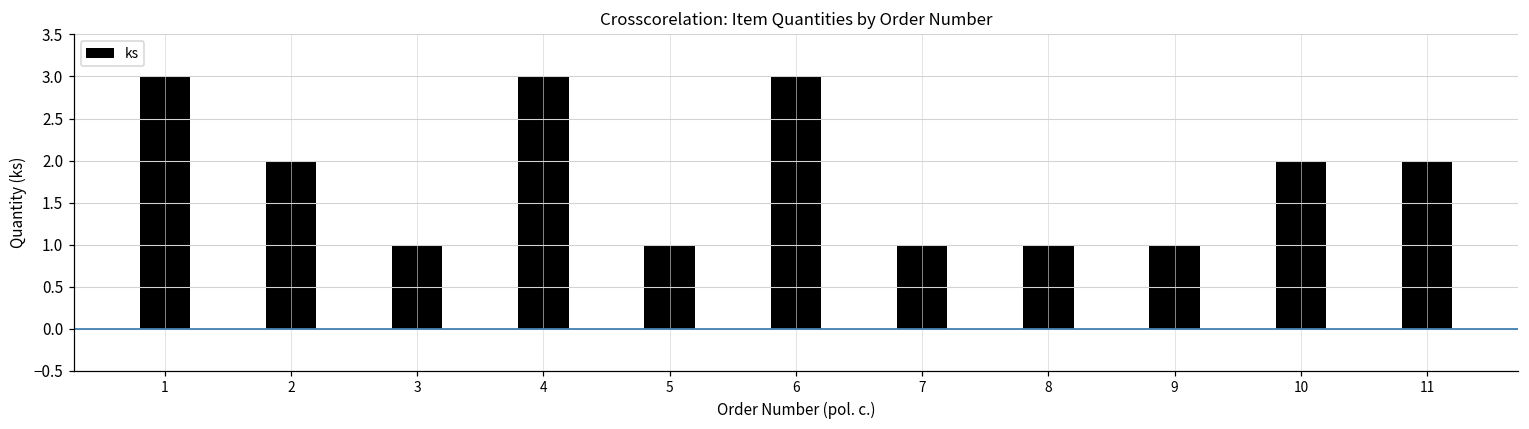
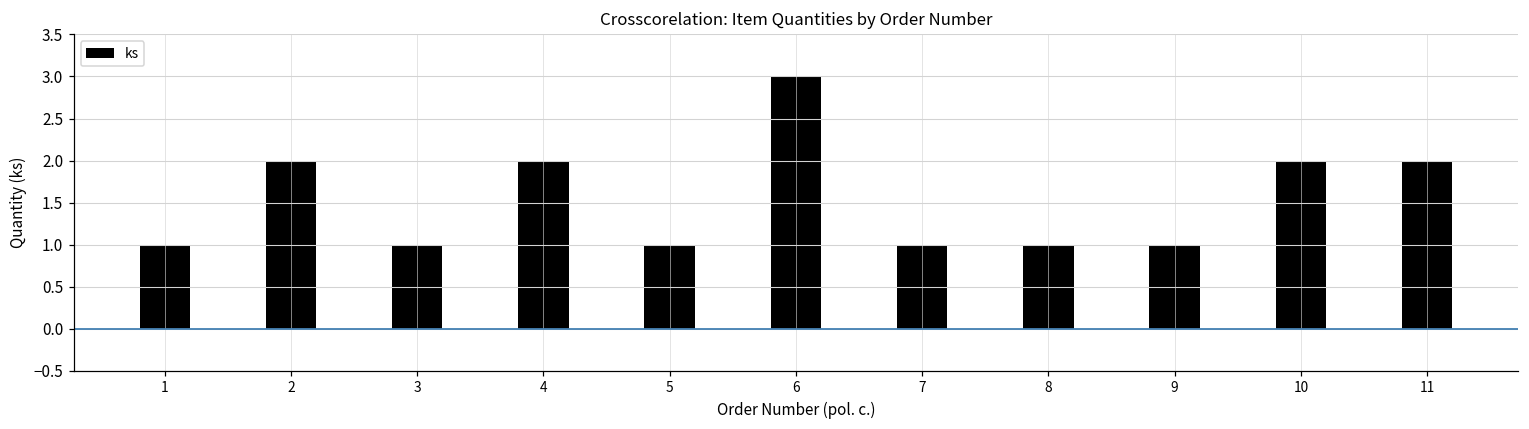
  {
-   "1": 3,
+   "1": 1,
    "2": 2,
    "3": 1,
-   "4": 3,
+   "4": 2,
    "5": 1,
    "6": 3,
    "7": 1,
    "8": 1,
    "9": 1,
    "10": 2,
    "11": 2
  }
